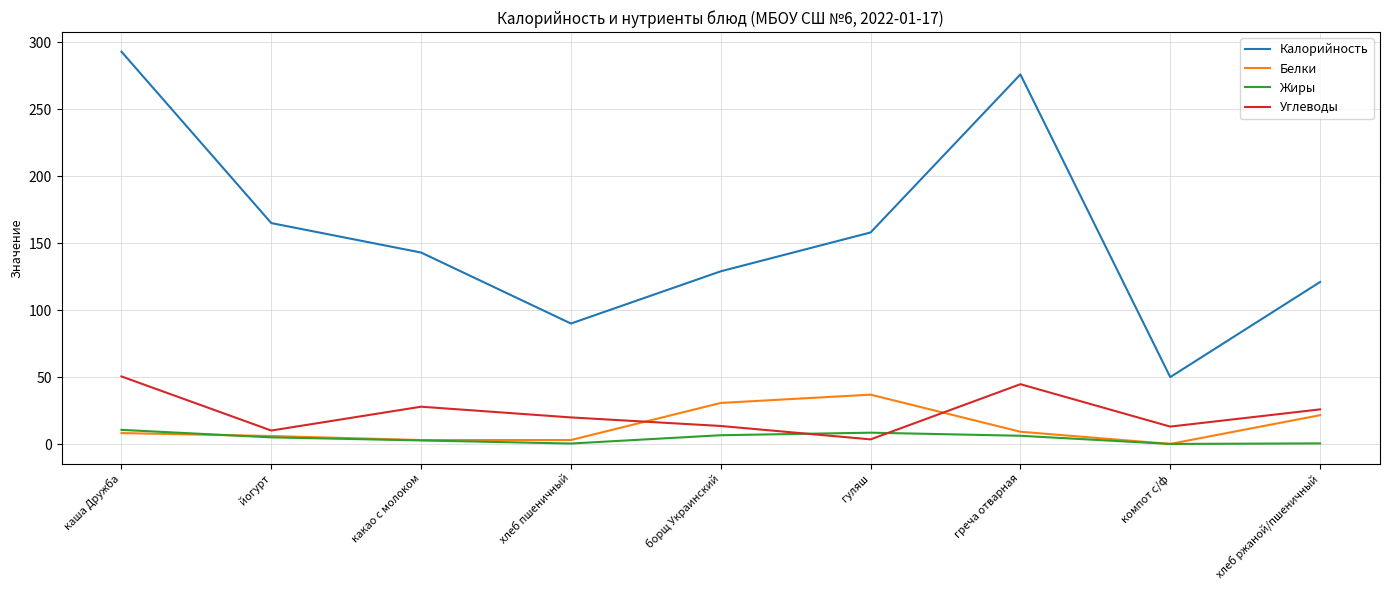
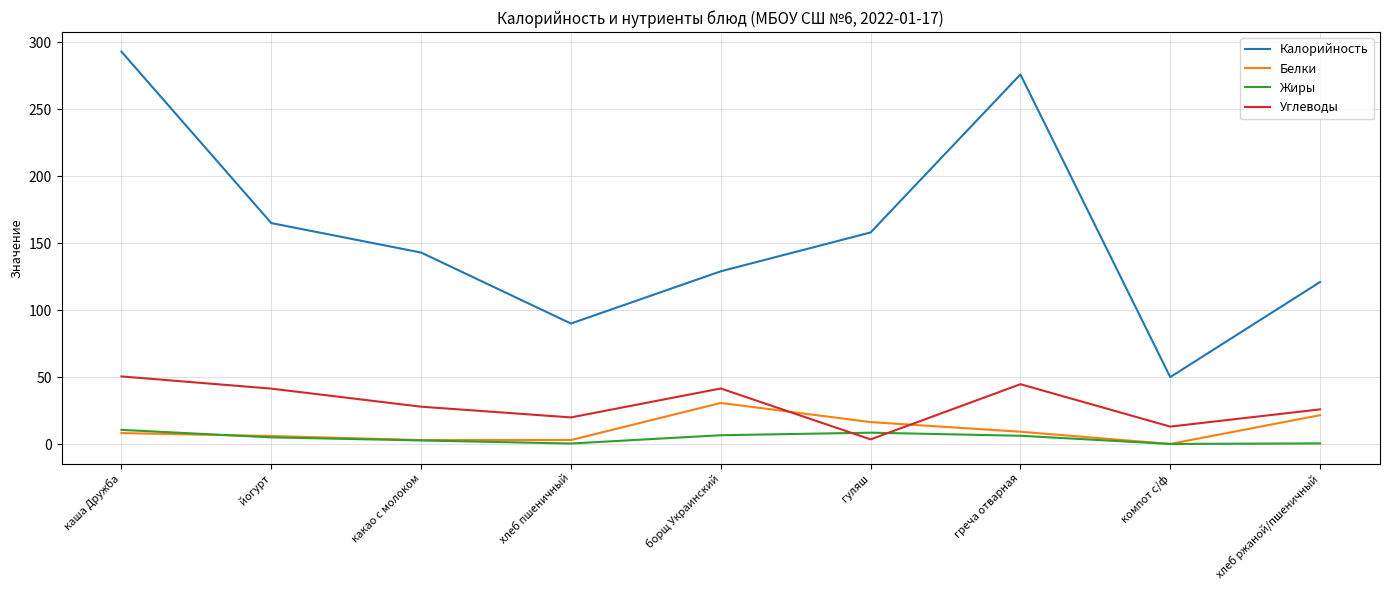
  {
    "Калорийность": {
      "каша Дружба": 293,
      "йогурт": 165,
      "какао с молоком": 143,
      "хлеб пшеничный": 90,
      "борщ Украинский": 129,
      "гуляш": 158,
      "греча отварная": 276,
      "компот с/ф": 50,
      "хлеб ржаной/пшеничный": 121
    },
    "Белки": {
      "каша Дружба": 8,
      "хлеб пшеничный": 3,
      "борщ Украинский": 31,
-     "гуляш": 37,
+     "гуляш": 16,
      "греча отварная": 9,
      "хлеб ржаной/пшеничный": 22
    },
    "Жиры": {
      "каша Дружба": 11,
      "хлеб пшеничный": 0,
      "борщ Украинский": 7,
      "гуляш": 9,
      "греча отварная": 6,
      "хлеб ржаной/пшеничный": 1
    },
    "Углеводы": {
      "каша Дружба": 51,
-     "йогурт": 10,
+     "йогурт": 41,
      "какао с молоком": 28,
      "хлеб пшеничный": 20,
-     "борщ Украинский": 14,
+     "борщ Украинский": 42,
      "гуляш": 4,
      "греча отварная": 45,
      "компот с/ф": 13,
      "хлеб ржаной/пшеничный": 26
    }
  }
